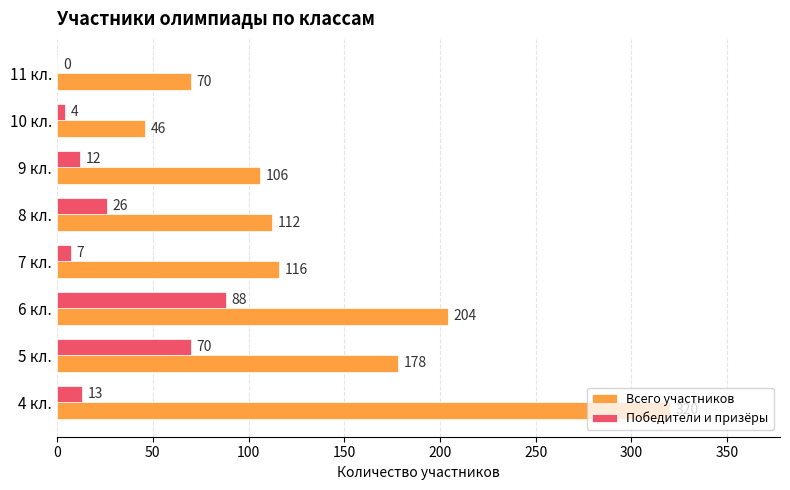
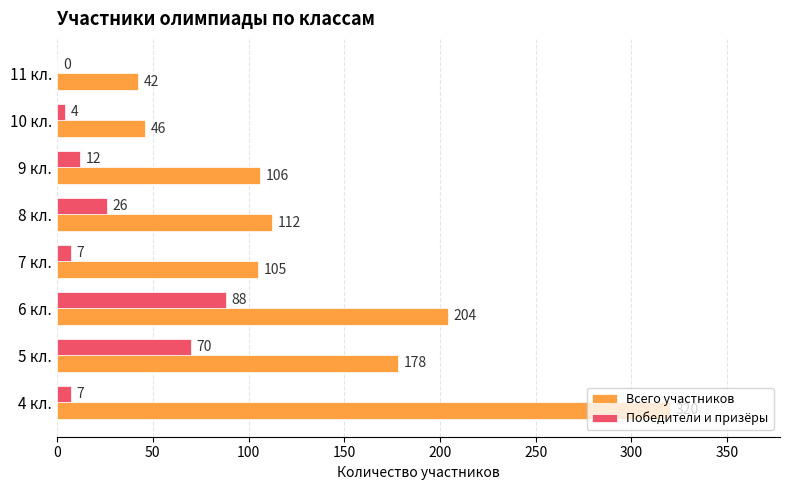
  {
    "Всего участников": {
-     "11 кл.": 70,
+     "11 кл.": 42,
      "10 кл.": 46,
      "9 кл.": 106,
      "8 кл.": 112,
-     "7 кл.": 116,
+     "7 кл.": 105,
      "6 кл.": 204,
      "5 кл.": 178
    },
    "Победители и призёры": {
      "11 кл.": 0,
      "10 кл.": 4,
      "9 кл.": 12,
      "8 кл.": 26,
      "7 кл.": 7,
      "6 кл.": 88,
      "5 кл.": 70,
-     "4 кл.": 13
+     "4 кл.": 7
    }
  }
